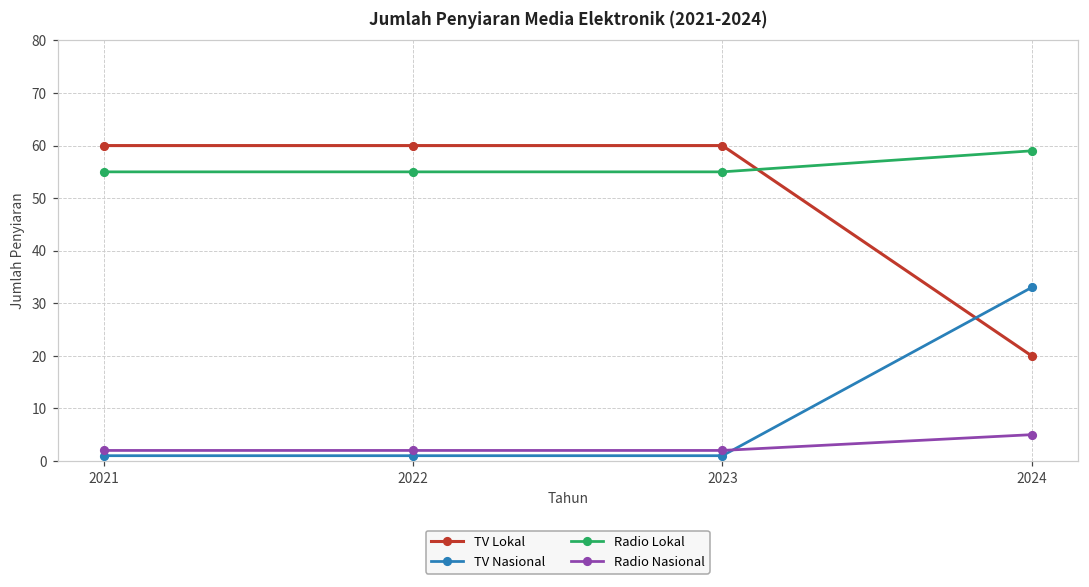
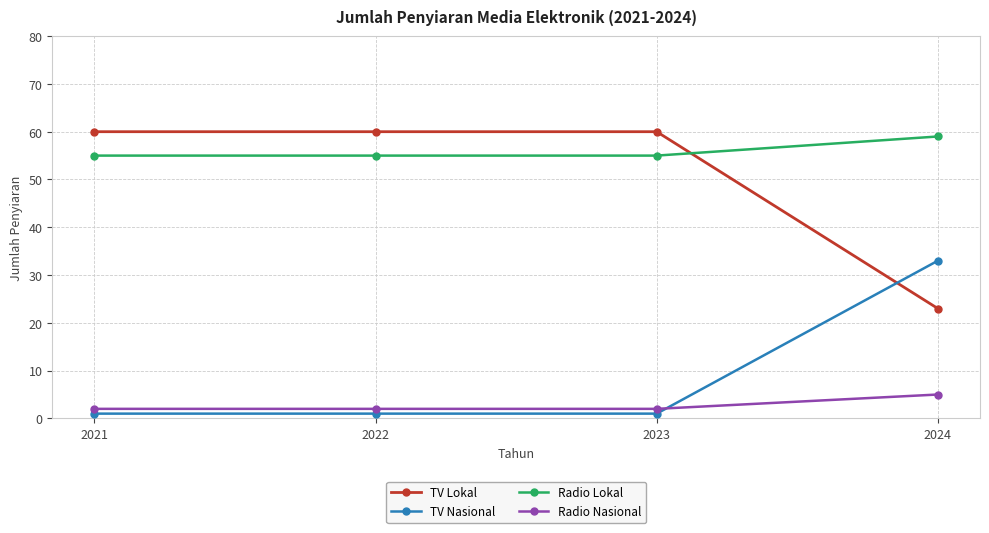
  {
    "TV Lokal": {
      "2021": 60,
      "2022": 60,
      "2023": 60,
-     "2024": 20
+     "2024": 23
    },
    "TV Nasional": {
      "2021": 1,
      "2022": 1,
      "2023": 1,
      "2024": 33
    },
    "Radio Lokal": {
      "2021": 55,
      "2022": 55,
      "2023": 55,
      "2024": 59
    },
    "Radio Nasional": {
      "2021": 2,
      "2022": 2,
      "2023": 2,
      "2024": 5
    }
  }
